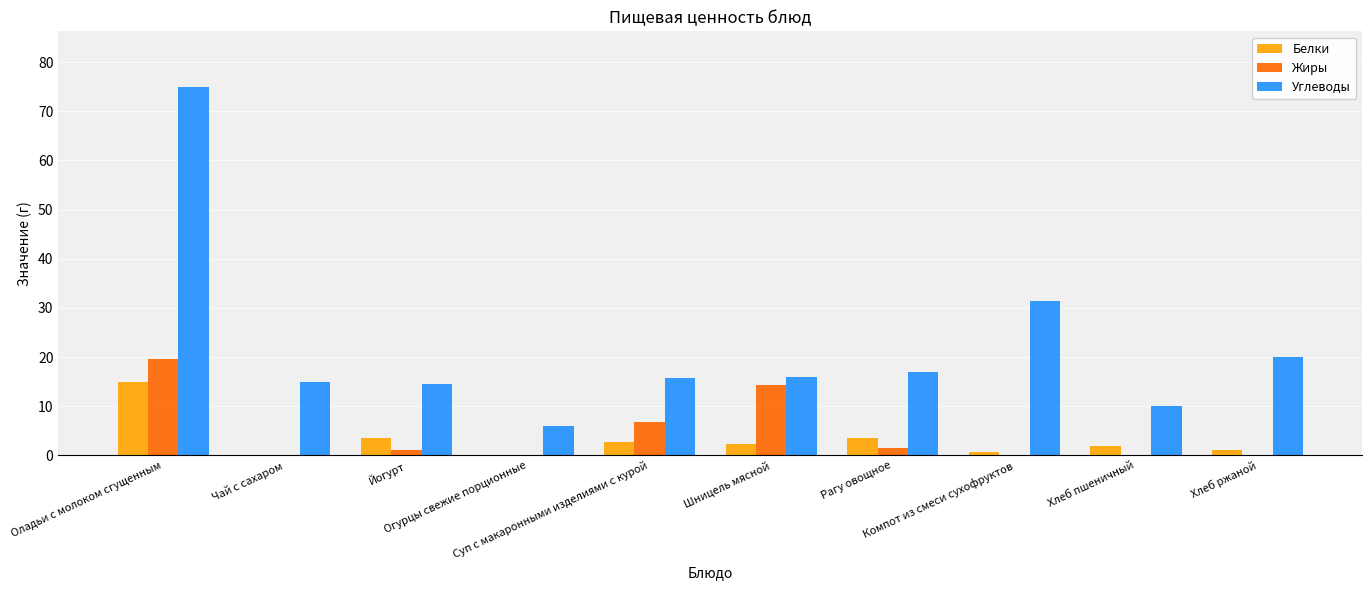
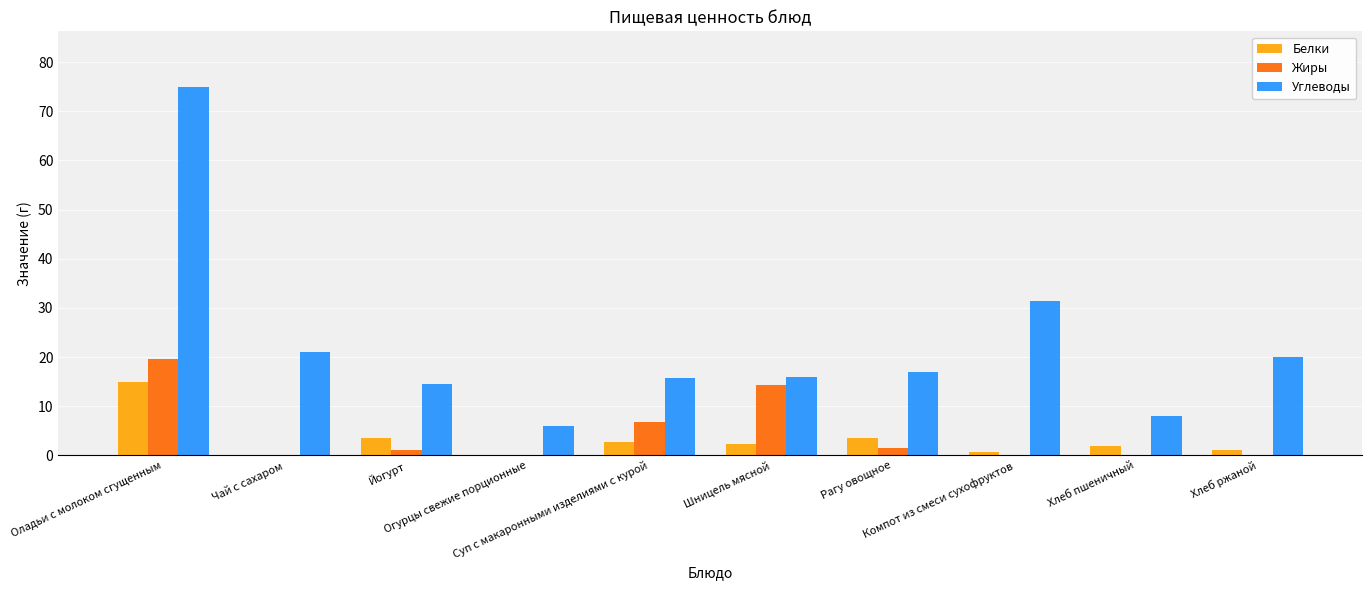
  {
    "Белки": {
      "Оладьи с молоком сгущенным": 15,
      "Чай с сахаром": 0,
      "Йогурт": 4,
      "Огурцы свежие порционные": 0,
      "Суп с макаронными изделиями с курой": 3,
      "Шницель мясной": 2,
      "Рагу овощное": 4,
      "Компот из смеси сухофруктов": 1,
      "Хлеб пшеничный": 2,
      "Хлеб ржаной": 1
    },
    "Жиры": {
      "Оладьи с молоком сгущенным": 20,
      "Чай с сахаром": 0,
      "Йогурт": 1,
      "Огурцы свежие порционные": 0,
      "Суп с макаронными изделиями с курой": 7,
      "Шницель мясной": 14,
      "Рагу овощное": 2,
      "Компот из смеси сухофруктов": 0,
      "Хлеб пшеничный": 0,
      "Хлеб ржаной": 0
    },
    "Углеводы": {
      "Оладьи с молоком сгущенным": 75,
-     "Чай с сахаром": 15,
+     "Чай с сахаром": 21,
      "Йогурт": 15,
      "Огурцы свежие порционные": 6,
      "Суп с макаронными изделиями с курой": 16,
      "Шницель мясной": 16,
      "Рагу овощное": 17,
      "Компот из смеси сухофруктов": 31,
-     "Хлеб пшеничный": 10,
+     "Хлеб пшеничный": 8,
      "Хлеб ржаной": 20
    }
  }
